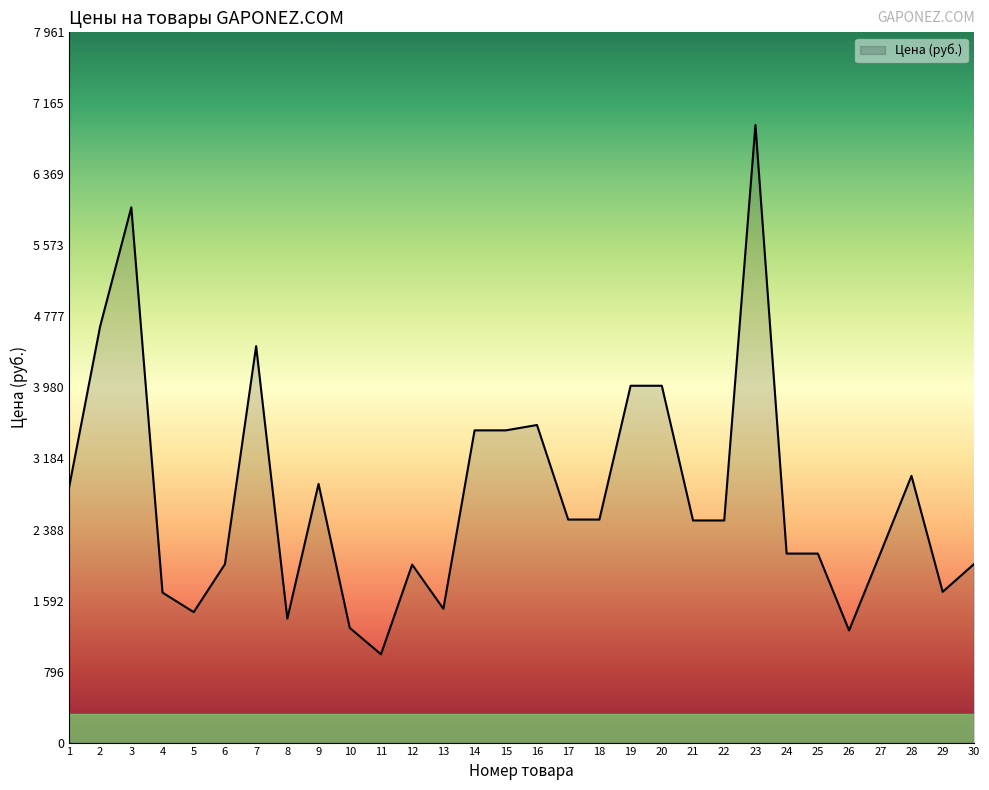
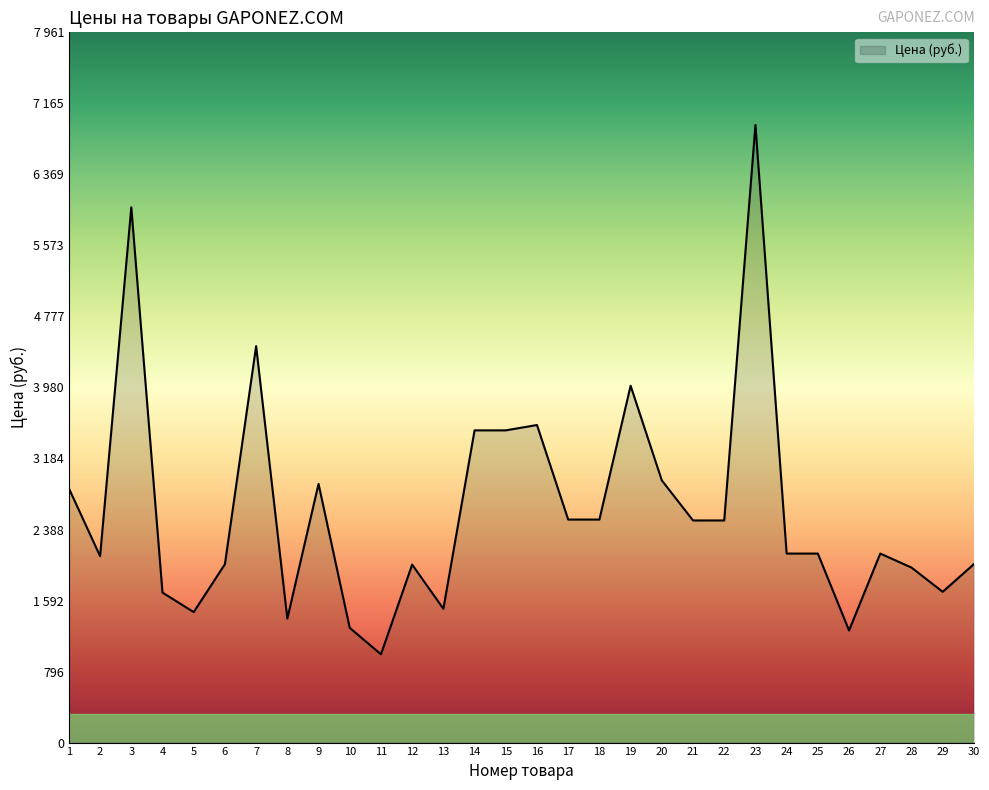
  {
    "1": 2900,
-   "2": 4700,
+   "2": 2100,
    "3": 6000,
    "4": 1700,
    "5": 1500,
    "6": 2000,
    "7": 4400,
    "8": 1400,
    "9": 2900,
    "10": 1300,
    "11": 1000,
    "12": 2000,
    "13": 1500,
    "14": 3500,
    "15": 3500,
    "16": 3600,
    "17": 2500,
    "18": 2500,
    "19": 4000,
-   "20": 4000,
+   "20": 2900,
    "21": 2500,
    "22": 2500,
    "23": 6900,
    "24": 2100,
    "25": 2100,
    "26": 1300,
    "27": 2100,
-   "28": 3000,
+   "28": 2000,
    "29": 1700,
    "30": 2000
  }
